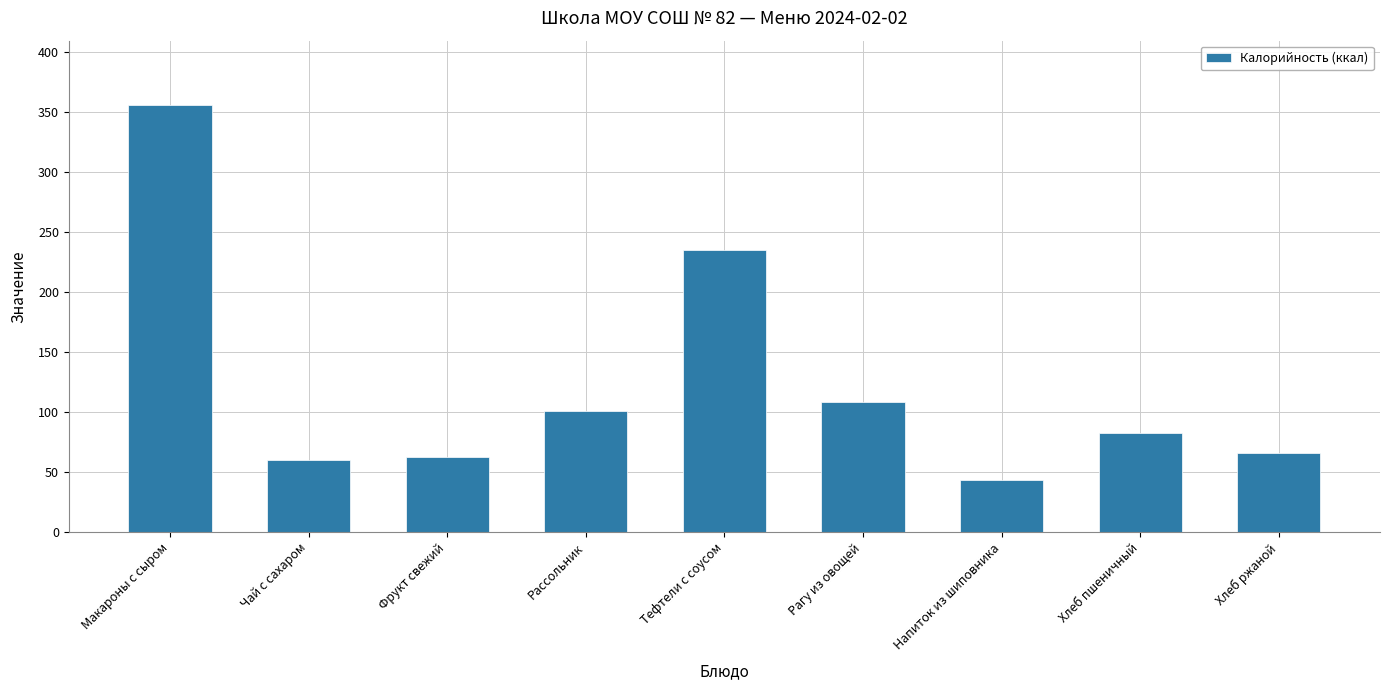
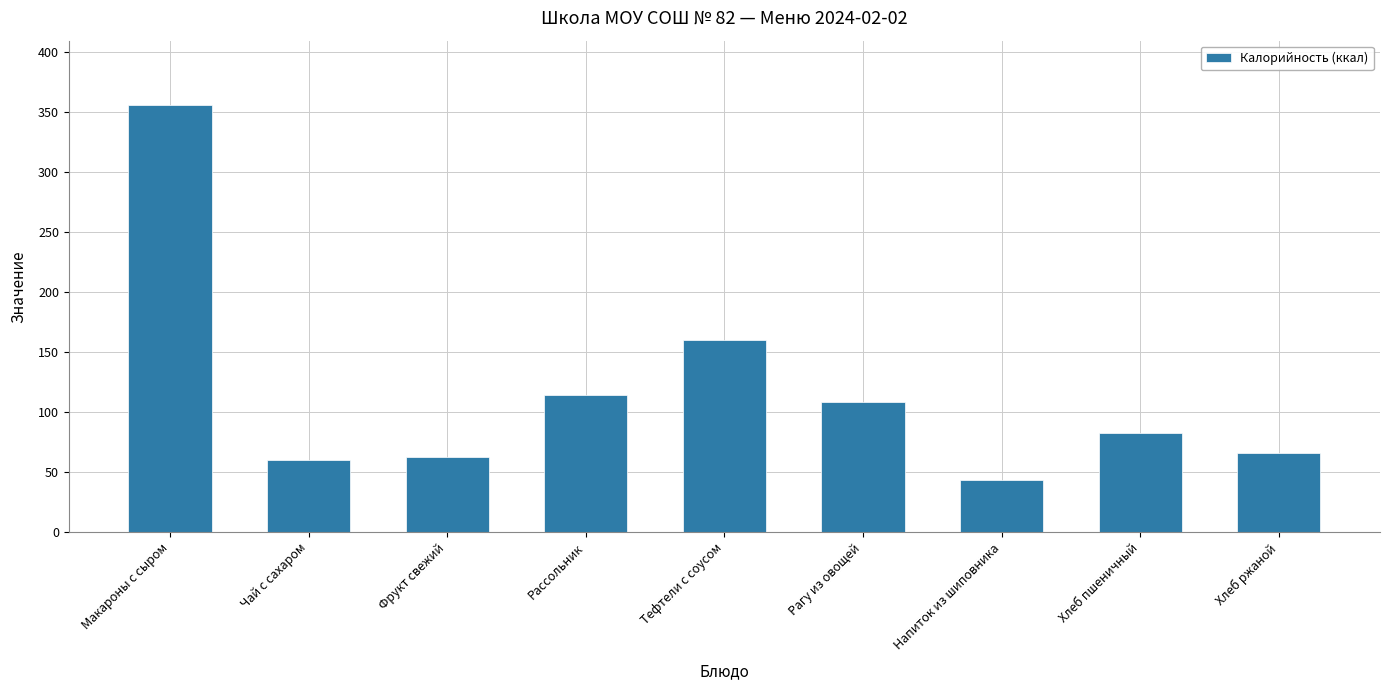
  {
    "Макароны с сыром": 356,
    "Чай с сахаром": 60,
    "Фрукт свежий": 63,
-   "Рассольник": 101,
-   "Тефтели с соусом": 235,
+   "Рассольник": 114,
+   "Тефтели с соусом": 160,
    "Рагу из овощей": 108,
    "Напиток из шиповника": 44,
    "Хлеб пшеничный": 82,
    "Хлеб ржаной": 66
  }
